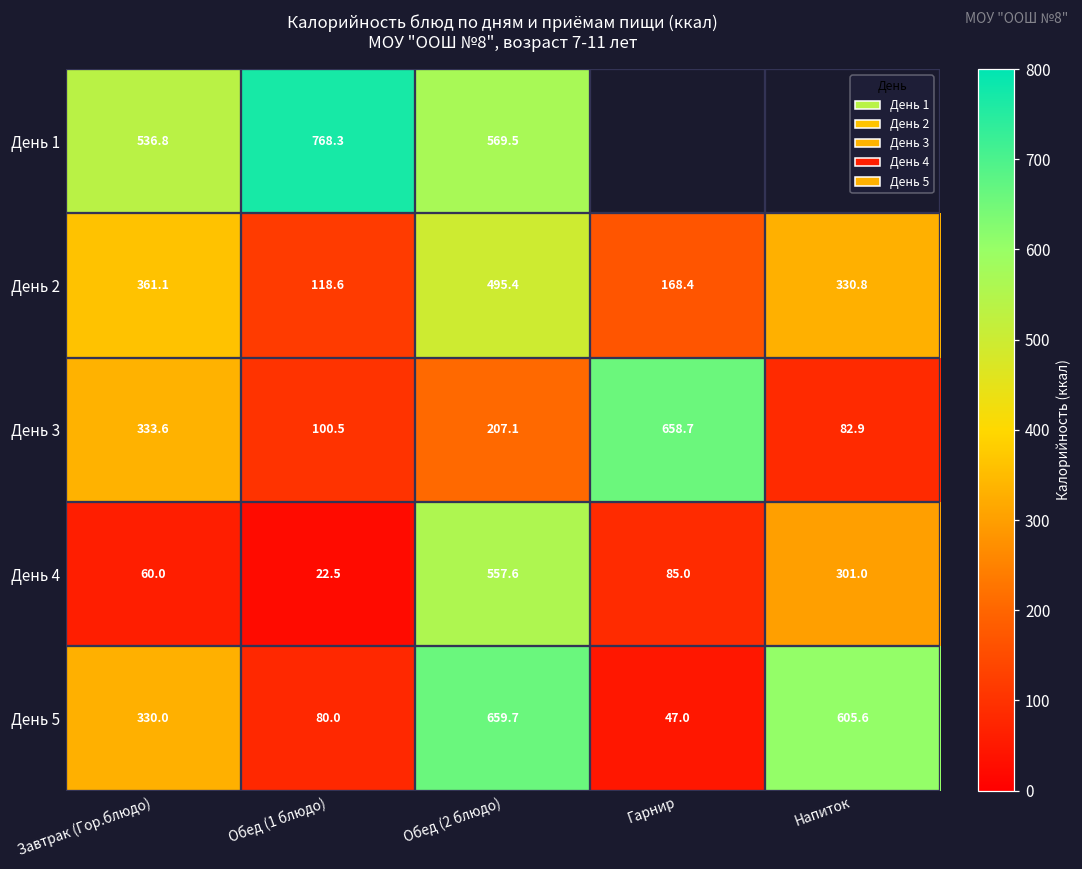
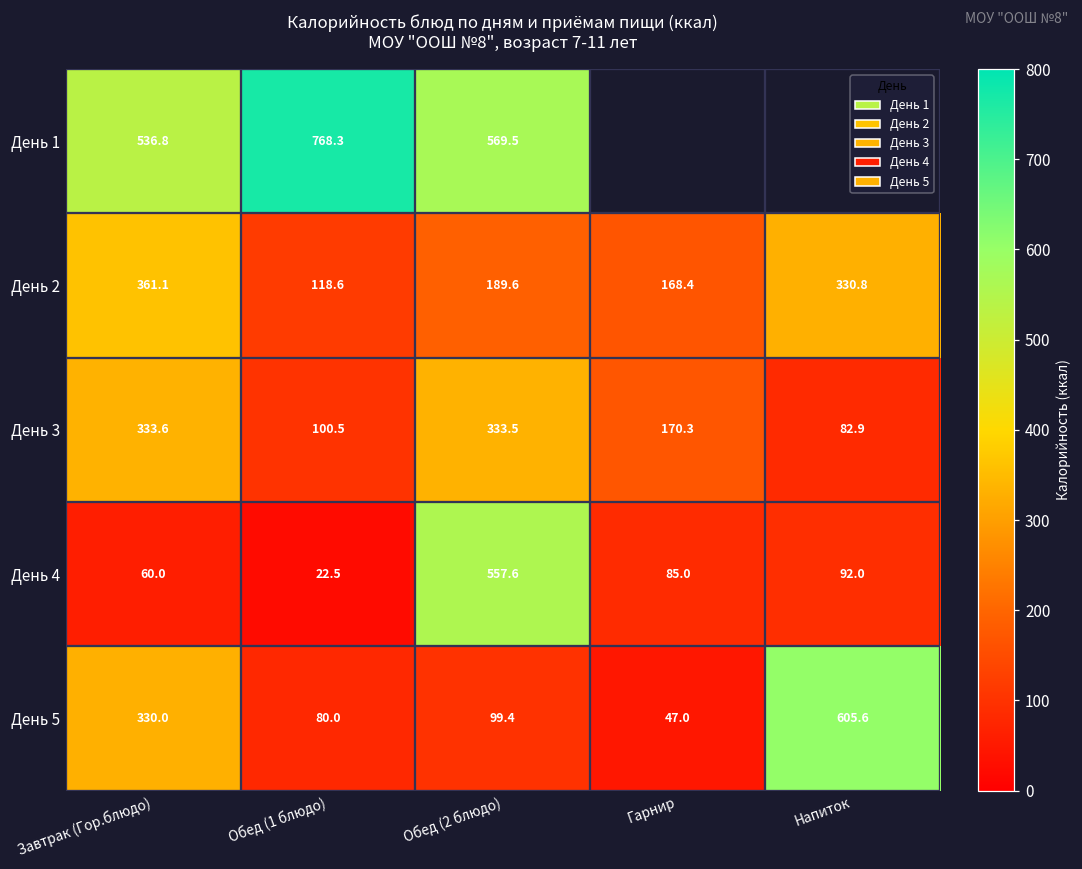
  {
    "День 1": {
      "Завтрак (Гор.блюдо)": 536.8,
      "Обед (1 блюдо)": 768.3,
      "Обед (2 блюдо)": 569.5
    },
    "День 2": {
      "Завтрак (Гор.блюдо)": 361.1,
      "Обед (1 блюдо)": 118.6,
-     "Обед (2 блюдо)": 495.4,
+     "Обед (2 блюдо)": 189.6,
      "Гарнир": 168.4,
      "Напиток": 330.8
    },
    "День 3": {
      "Завтрак (Гор.блюдо)": 333.6,
      "Обед (1 блюдо)": 100.5,
-     "Обед (2 блюдо)": 207.1,
-     "Гарнир": 658.7,
+     "Обед (2 блюдо)": 333.5,
+     "Гарнир": 170.3,
      "Напиток": 82.9
    },
    "День 4": {
      "Завтрак (Гор.блюдо)": 60.0,
      "Обед (1 блюдо)": 22.5,
      "Обед (2 блюдо)": 557.6,
      "Гарнир": 85.0,
-     "Напиток": 301.0
+     "Напиток": 92.0
    },
    "День 5": {
      "Завтрак (Гор.блюдо)": 330.0,
      "Обед (1 блюдо)": 80.0,
-     "Обед (2 блюдо)": 659.7,
+     "Обед (2 блюдо)": 99.4,
      "Гарнир": 47.0,
      "Напиток": 605.6
    }
  }
